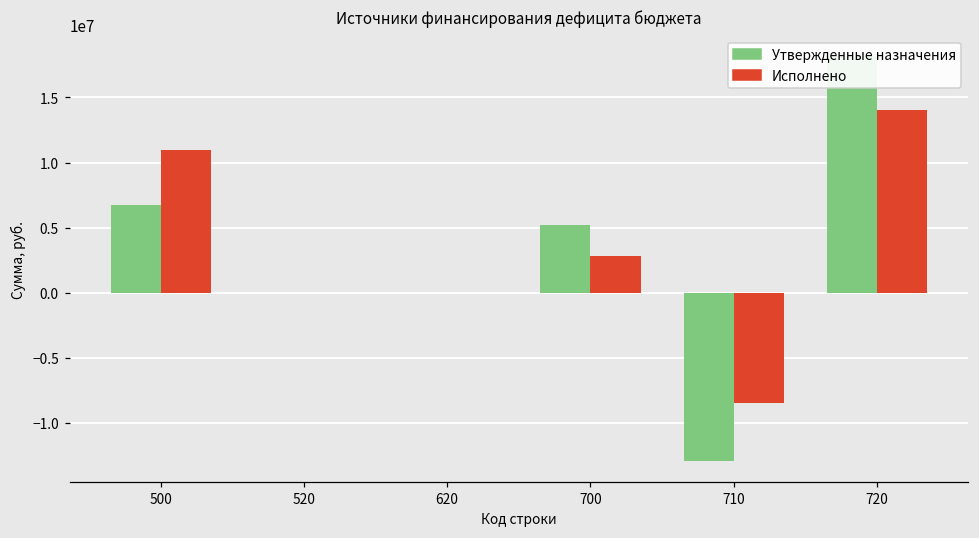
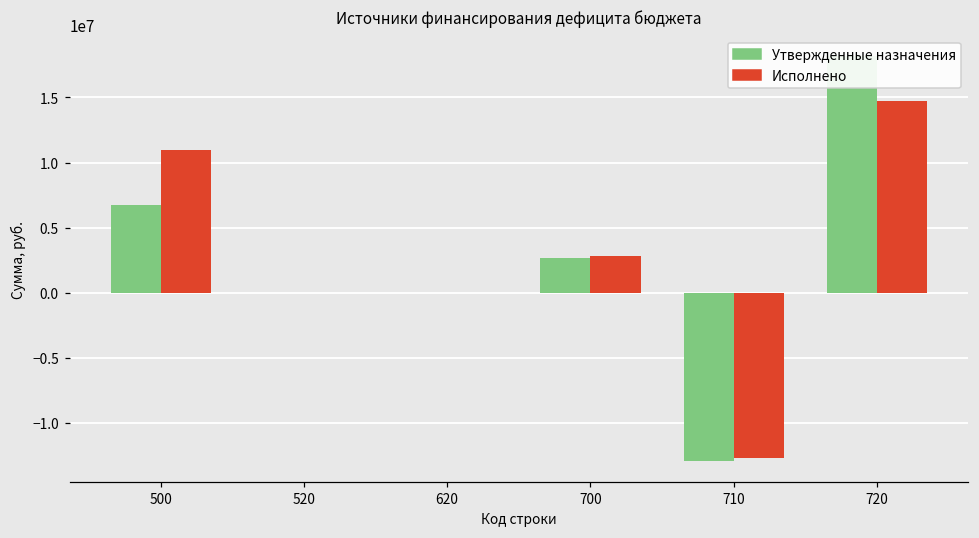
  {
    "Утвержденные назначения": {
      "500": 6800000,
      "520": 0,
      "620": 0,
-     "700": 5200000,
+     "700": 2600000,
      "710": -13000000
    },
    "Исполнено": {
      "500": 11000000,
      "520": 0,
      "620": 0,
      "700": 2800000,
-     "710": -8500000,
-     "720": 14000000
+     "710": -12700000,
+     "720": 14700000
    }
  }
